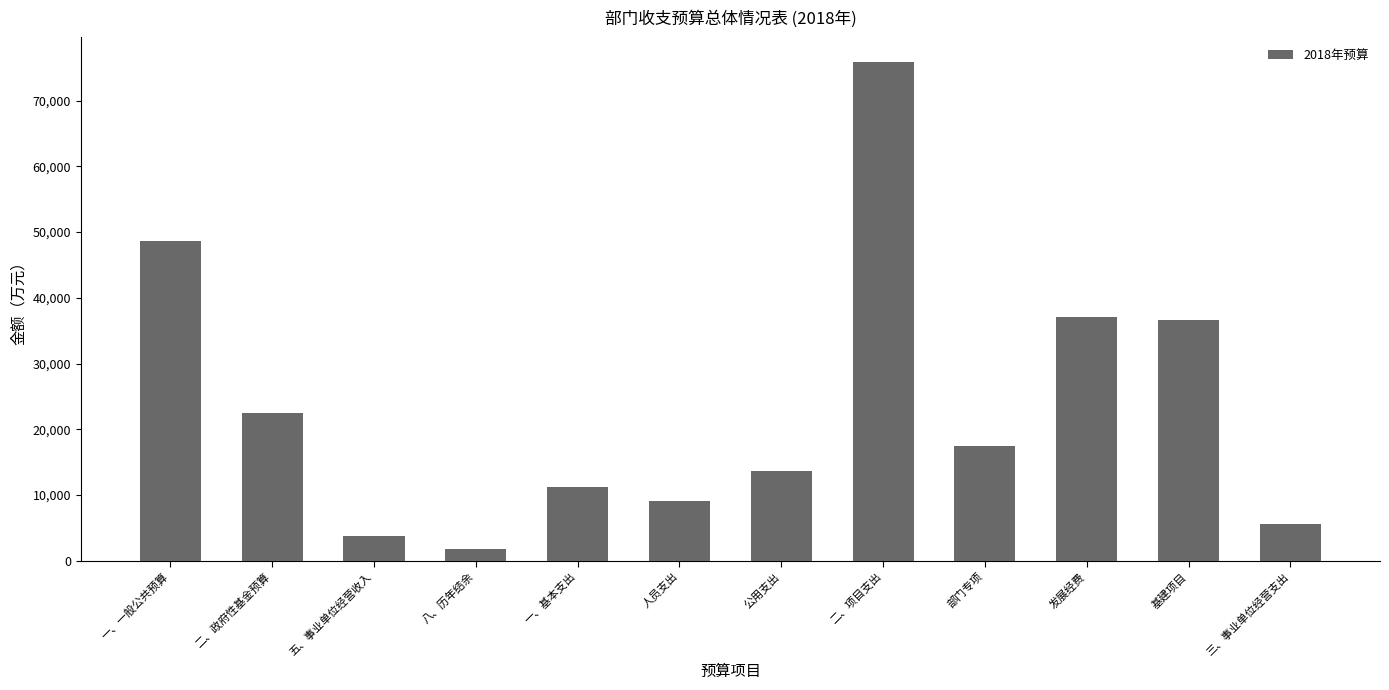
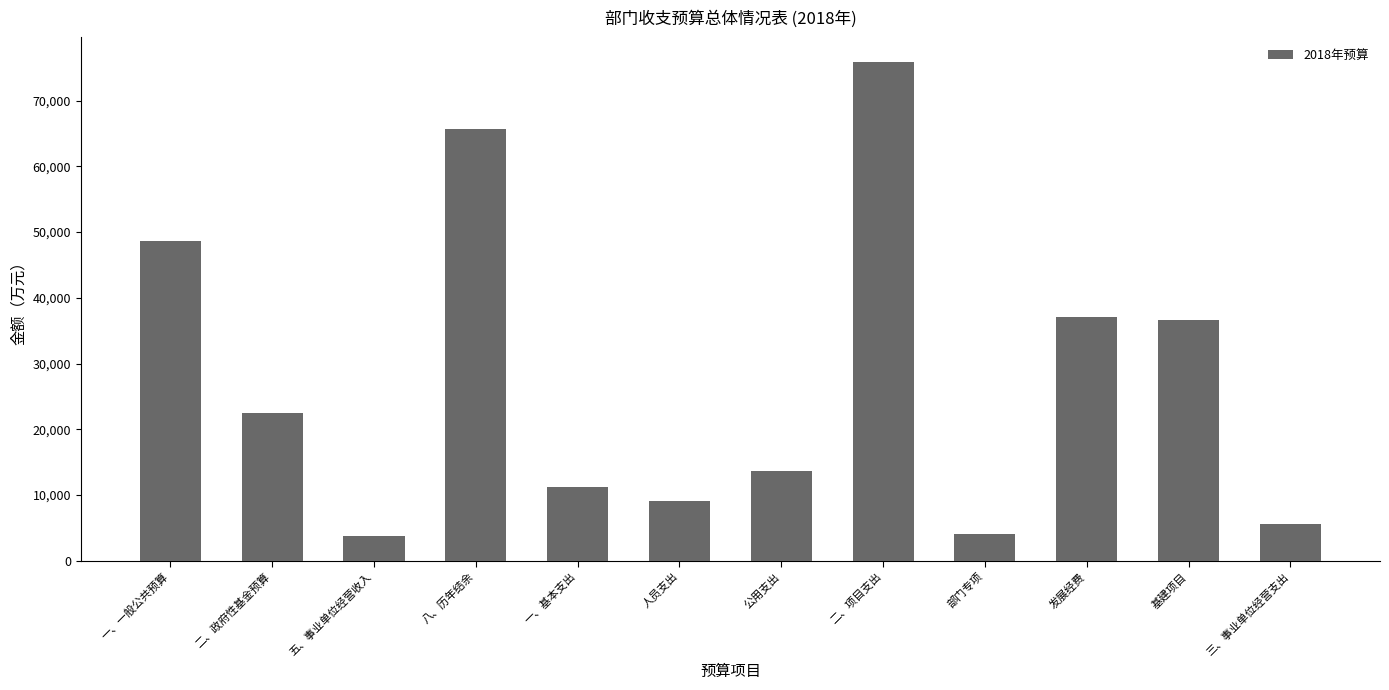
  {
    "一、一般公共预算": "49,000",
    "二、政府性基金预算": "22,000",
    "五、事业单位经营收入": "4,000",
-   "八、历年结余": "2,000",
+   "八、历年结余": "66,000",
    "一、基本支出": "11,000",
    "人员支出": "9,000",
    "公用支出": "14,000",
    "二、项目支出": "76,000",
-   "部门专项": "17,000",
+   "部门专项": "4,000",
    "发展经费": "37,000",
    "基建项目": "37,000",
    "三、事业单位经营支出": "6,000"
  }
